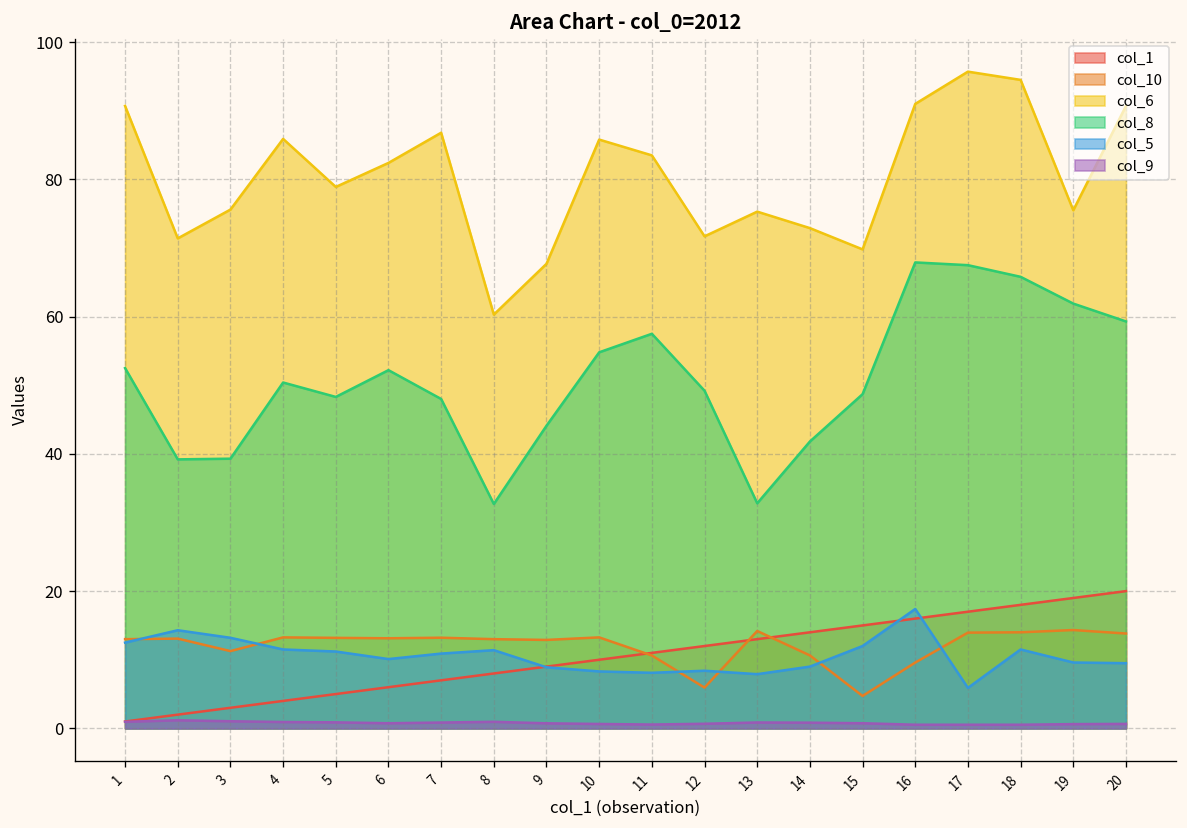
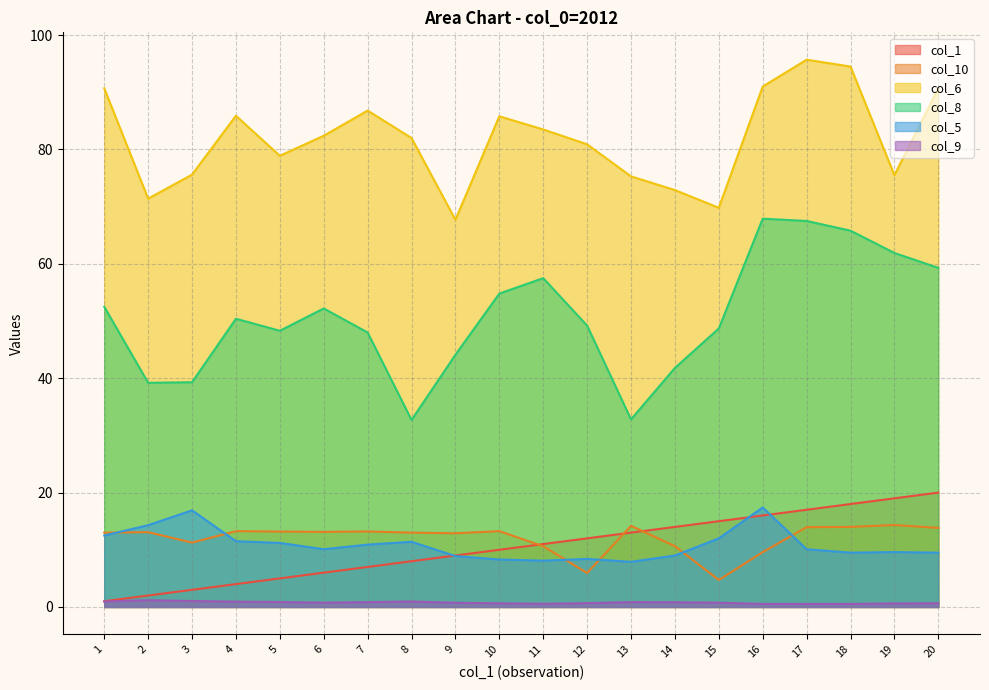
  {
    "col_6": {
      "1": 91,
      "2": 71,
      "3": 76,
      "4": 86,
      "5": 79,
      "6": 82,
      "7": 87,
-     "8": 60,
+     "8": 82,
      "9": 68,
      "10": 86,
      "11": 84,
-     "12": 72,
+     "12": 81,
      "13": 75,
      "14": 73,
      "15": 70,
      "16": 91,
      "17": 96,
      "18": 95,
      "19": 76
    },
    "col_8": {
      "1": 53,
      "2": 39,
      "3": 39,
      "4": 50,
      "5": 48,
      "6": 52,
      "7": 48,
      "8": 33,
      "9": 44,
      "10": 55,
      "11": 58,
      "12": 49,
      "13": 33,
      "14": 42,
      "15": 49,
      "16": 68,
      "17": 68,
      "18": 66,
      "19": 62,
      "20": 59
    },
    "col_5": {
      "1": 13,
      "2": 14,
-     "3": 13,
+     "3": 17,
      "4": 12,
      "5": 11,
      "6": 10,
      "7": 11,
      "8": 11,
      "10": 8,
      "11": 8,
      "12": 8,
      "13": 8,
      "14": 9,
      "15": 12,
      "16": 17,
-     "17": 6,
-     "18": 12,
+     "17": 10,
+     "18": 10,
      "19": 10,
      "20": 10
    },
    "col_9": {
      "2": 1,
      "3": 1,
      "4": 1,
      "5": 1,
      "6": 1,
      "7": 1,
      "8": 1,
      "9": 1,
      "10": 1,
      "11": 1,
      "12": 1,
      "13": 1,
      "14": 1,
      "15": 1,
      "16": 1,
      "17": 1,
      "18": 1,
      "19": 1,
      "20": 1
    }
  }
